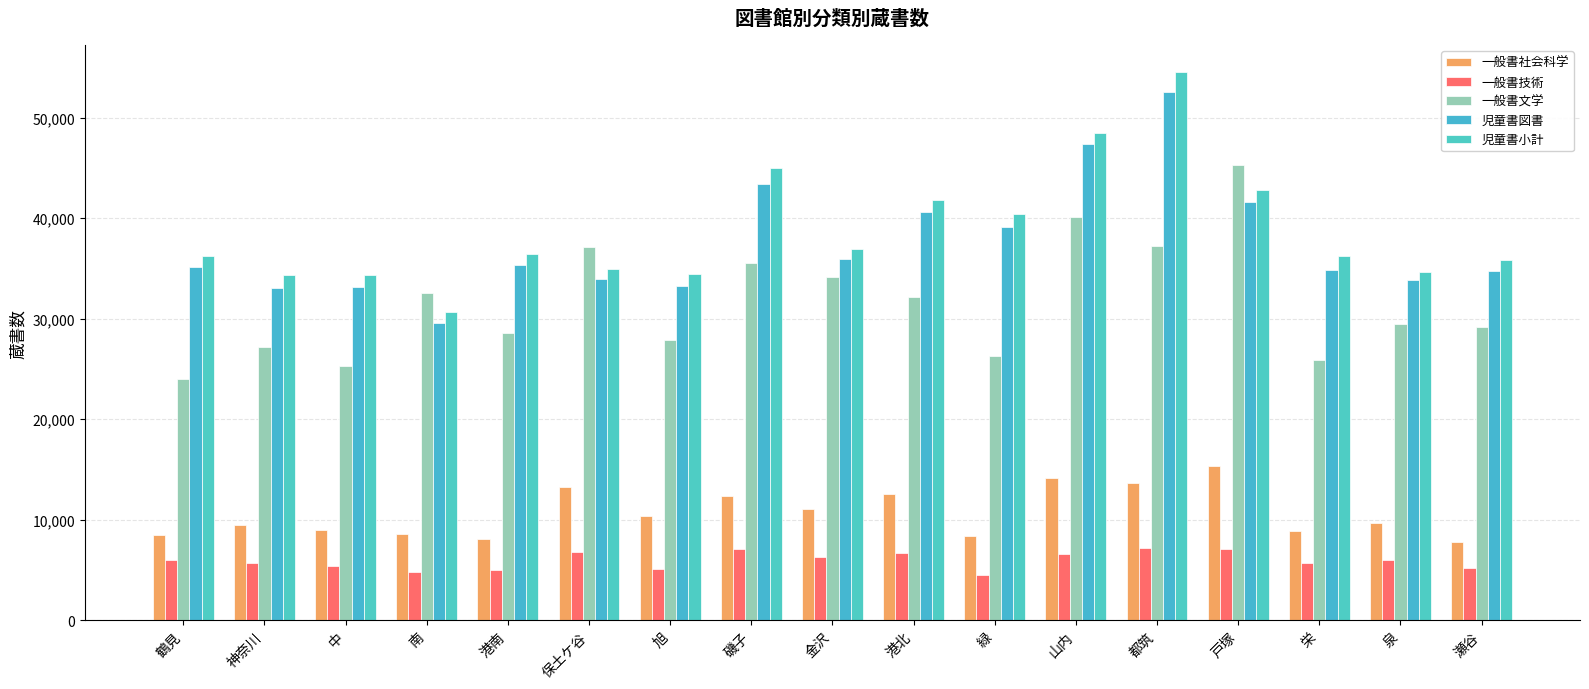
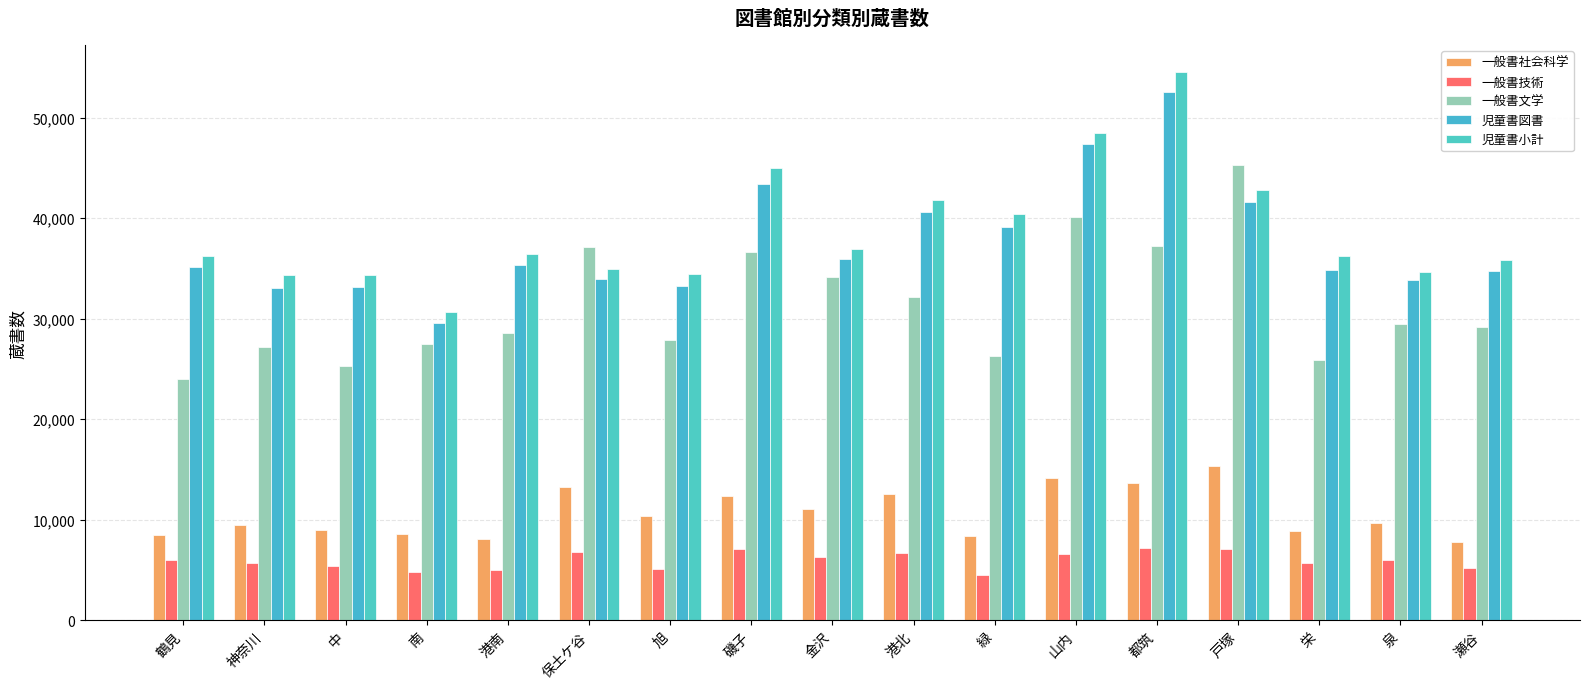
  {
    "一般書文学": {
      "鶴見": "24,000",
      "神奈川": "27,100",
      "中": "25,300",
-     "南": "32,500",
+     "南": "27,400",
      "港南": "28,600",
      "保土ケ谷": "37,100",
      "旭": "27,800",
-     "磯子": "35,500",
+     "磯子": "36,600",
      "金沢": "34,200",
      "港北": "32,100",
      "緑": "26,300",
      "山内": "40,100",
      "都筑": "37,200",
      "戸塚": "45,300",
      "栄": "25,900",
      "泉": "29,500",
      "瀬谷": "29,100"
    }
  }
